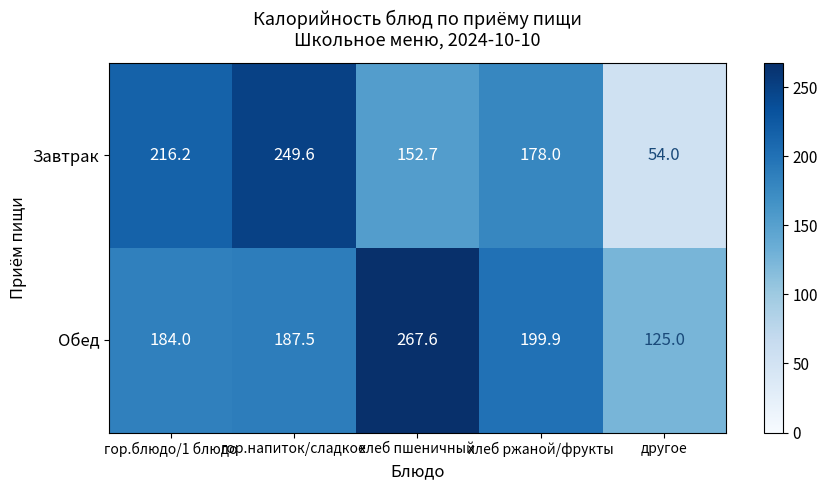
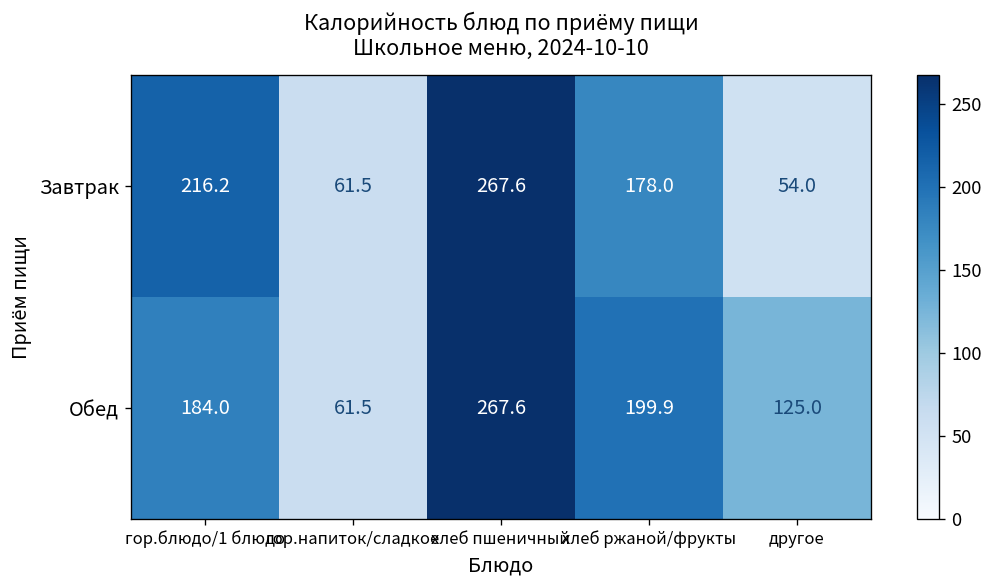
  {
    "Завтрак": {
      "гор.блюдо/1 блюдо": 216.2,
-     "гор.напиток/сладкое": 249.6,
-     "хлеб пшеничный": 152.7,
+     "гор.напиток/сладкое": 61.5,
+     "хлеб пшеничный": 267.6,
      "хлеб ржаной/фрукты": 178.0,
      "другое": 54.0
    },
    "Обед": {
      "гор.блюдо/1 блюдо": 184.0,
-     "гор.напиток/сладкое": 187.5,
+     "гор.напиток/сладкое": 61.5,
      "хлеб пшеничный": 267.6,
      "хлеб ржаной/фрукты": 199.9,
      "другое": 125.0
    }
  }
